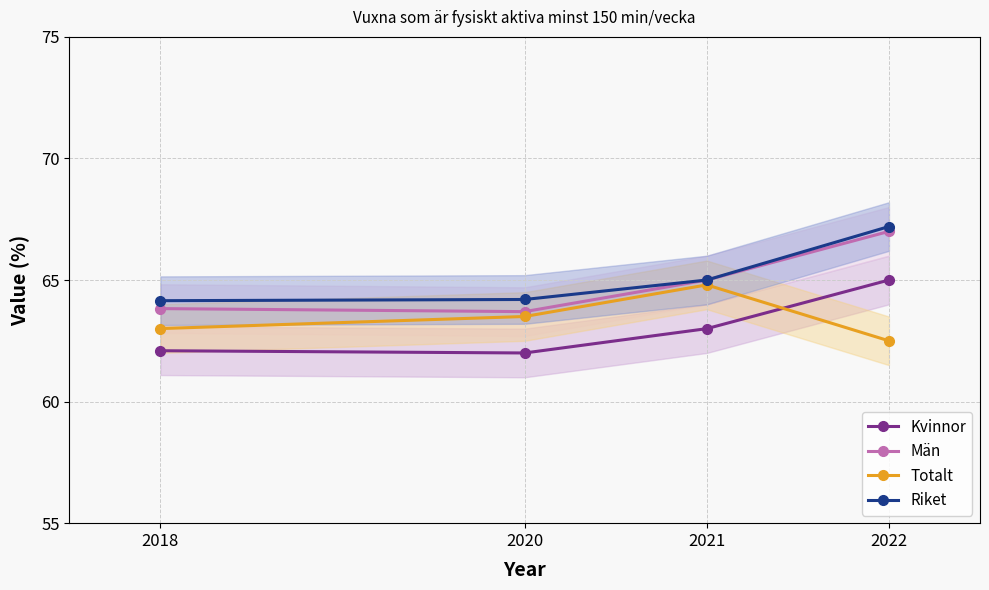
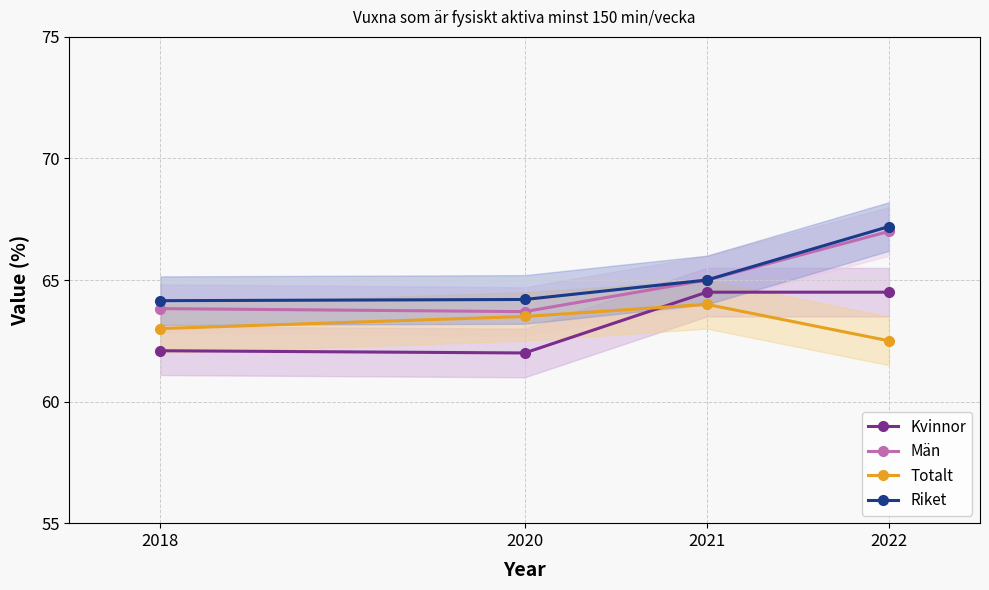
  {
    "Kvinnor": {
      "2018": 62.1,
      "2020": 62.0,
-     "2021": 63.0,
-     "2022": 65.0
+     "2021": 64.5,
+     "2022": 64.5
    },
    "Män": {
      "2018": 63.8,
      "2020": 63.7,
      "2022": 67.0
    },
    "Totalt": {
      "2020": 63.5,
-     "2021": 64.8,
+     "2021": 64.0,
      "2022": 62.5
    },
    "Riket": {
      "2018": 64.2,
      "2020": 64.2,
      "2022": 67.2
    }
  }
